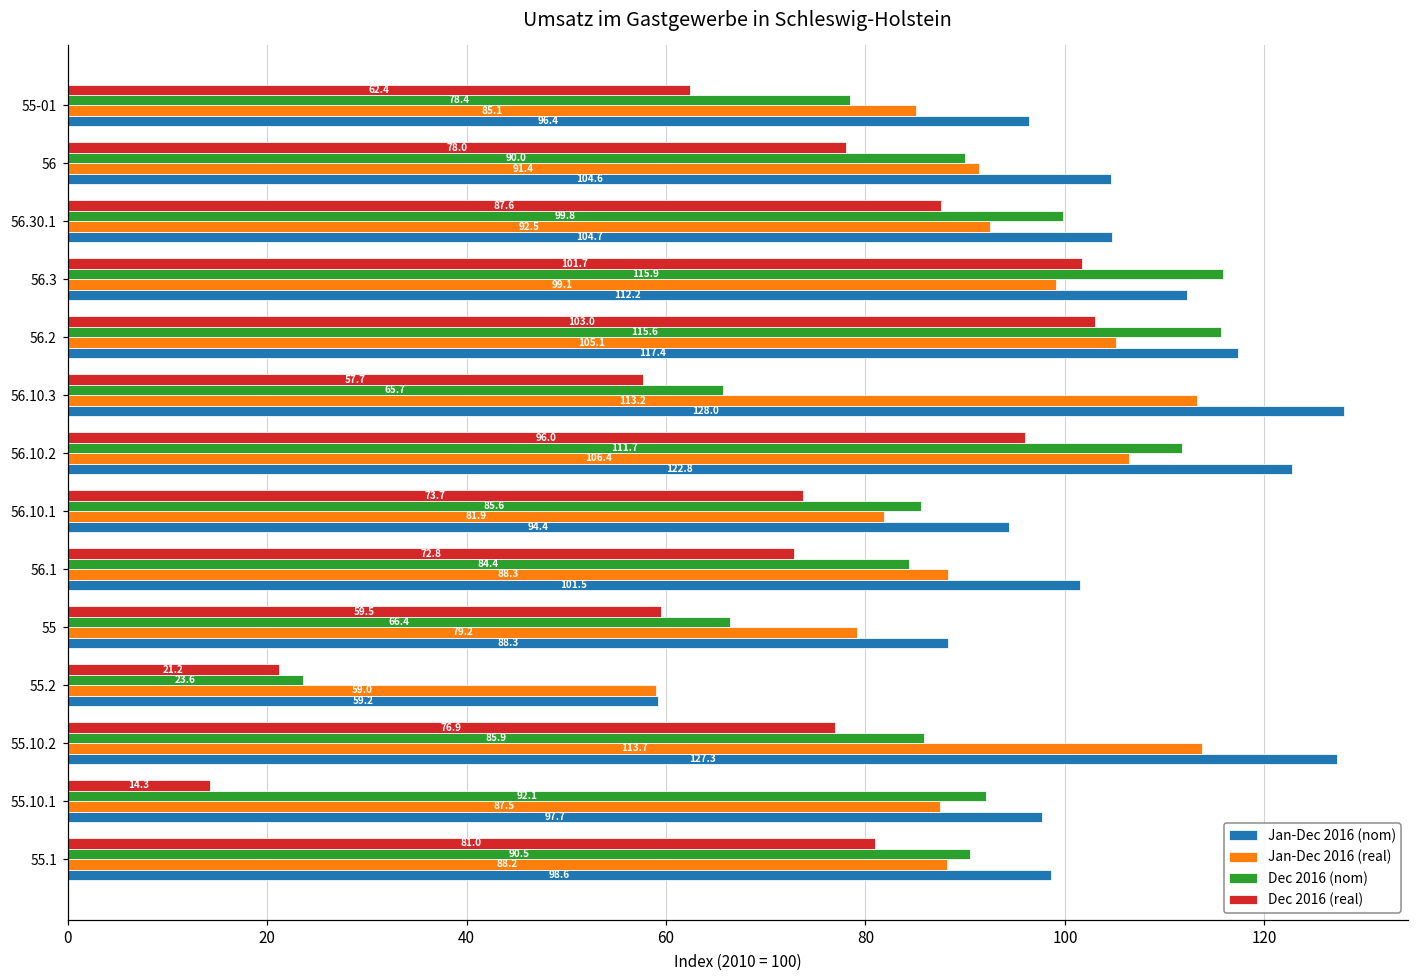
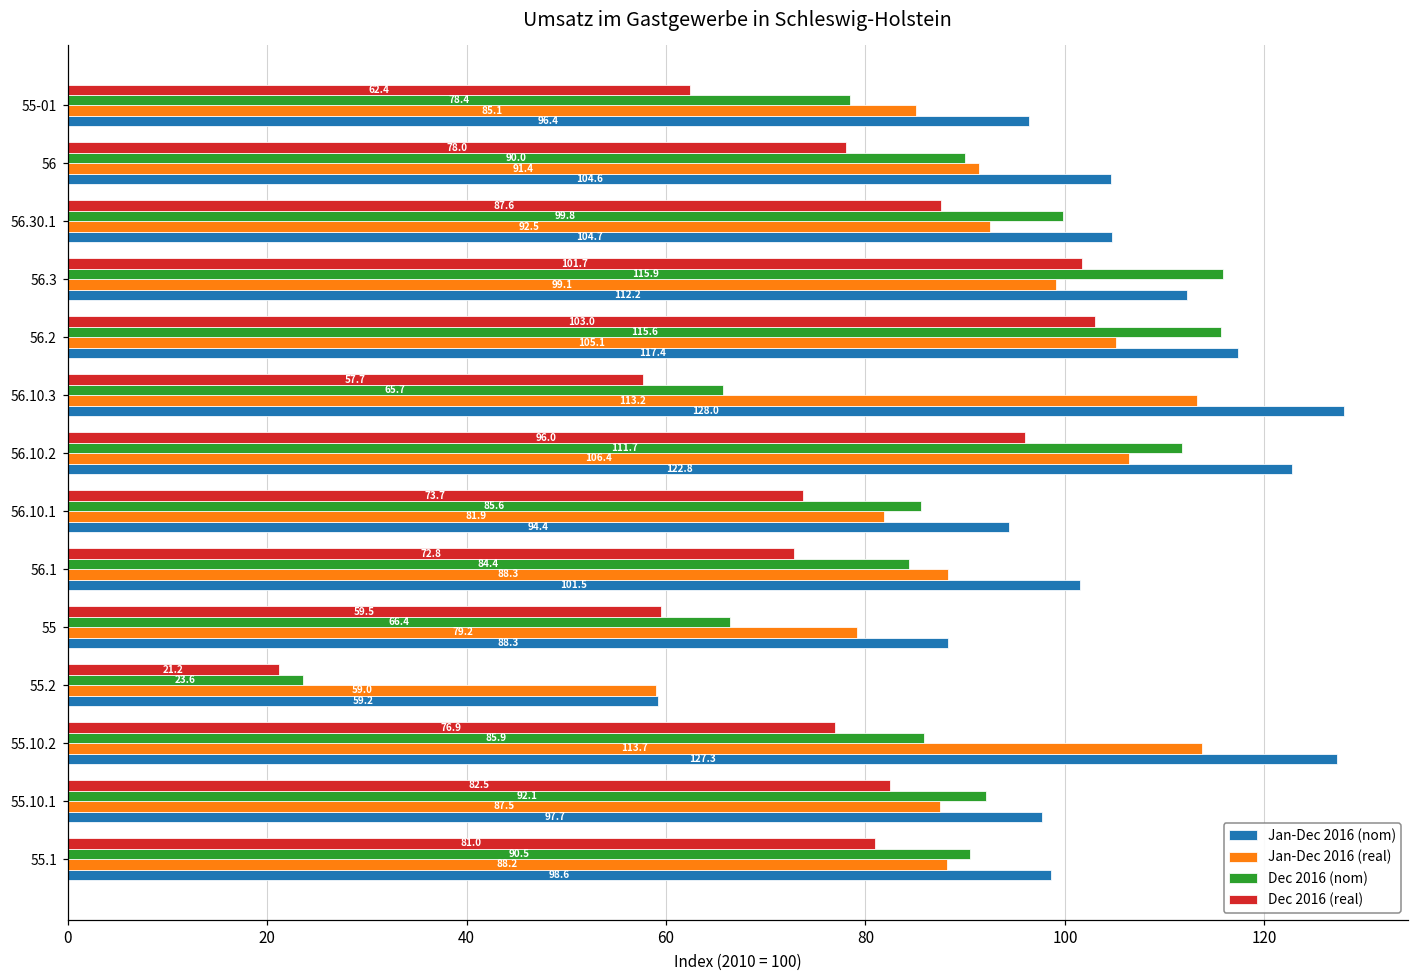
  {
    "Jan-Dec 2016 (nom)": {
      "55-01": 96.4,
      "56": 104.6,
      "56.30.1": 104.7,
      "56.3": 112.2,
      "56.2": 117.4,
      "56.10.3": 128.0,
      "56.10.2": 122.8,
      "56.10.1": 94.4,
      "56.1": 101.5,
      "55": 88.3,
      "55.2": 59.2,
      "55.10.2": 127.3,
      "55.10.1": 97.7,
      "55.1": 98.6
    },
    "Jan-Dec 2016 (real)": {
      "55-01": 85.1,
      "56": 91.4,
      "56.30.1": 92.5,
      "56.3": 99.1,
      "56.2": 105.1,
      "56.10.3": 113.2,
      "56.10.2": 106.4,
      "56.10.1": 81.9,
      "56.1": 88.3,
      "55": 79.2,
      "55.2": 59.0,
      "55.10.2": 113.7,
      "55.10.1": 87.5,
      "55.1": 88.2
    },
    "Dec 2016 (nom)": {
      "55-01": 78.4,
      "56": 90.0,
      "56.30.1": 99.8,
      "56.3": 115.9,
      "56.2": 115.6,
      "56.10.3": 65.7,
      "56.10.2": 111.7,
      "56.10.1": 85.6,
      "56.1": 84.4,
      "55": 66.4,
      "55.2": 23.6,
      "55.10.2": 85.9,
      "55.10.1": 92.1,
      "55.1": 90.5
    },
    "Dec 2016 (real)": {
      "55-01": 62.4,
      "56": 78.0,
      "56.30.1": 87.6,
      "56.3": 101.7,
      "56.2": 103.0,
      "56.10.3": 57.7,
      "56.10.2": 96.0,
      "56.10.1": 73.7,
      "56.1": 72.8,
      "55": 59.5,
      "55.2": 21.2,
      "55.10.2": 76.9,
-     "55.10.1": 14.3,
+     "55.10.1": 82.5,
      "55.1": 81.0
    }
  }
